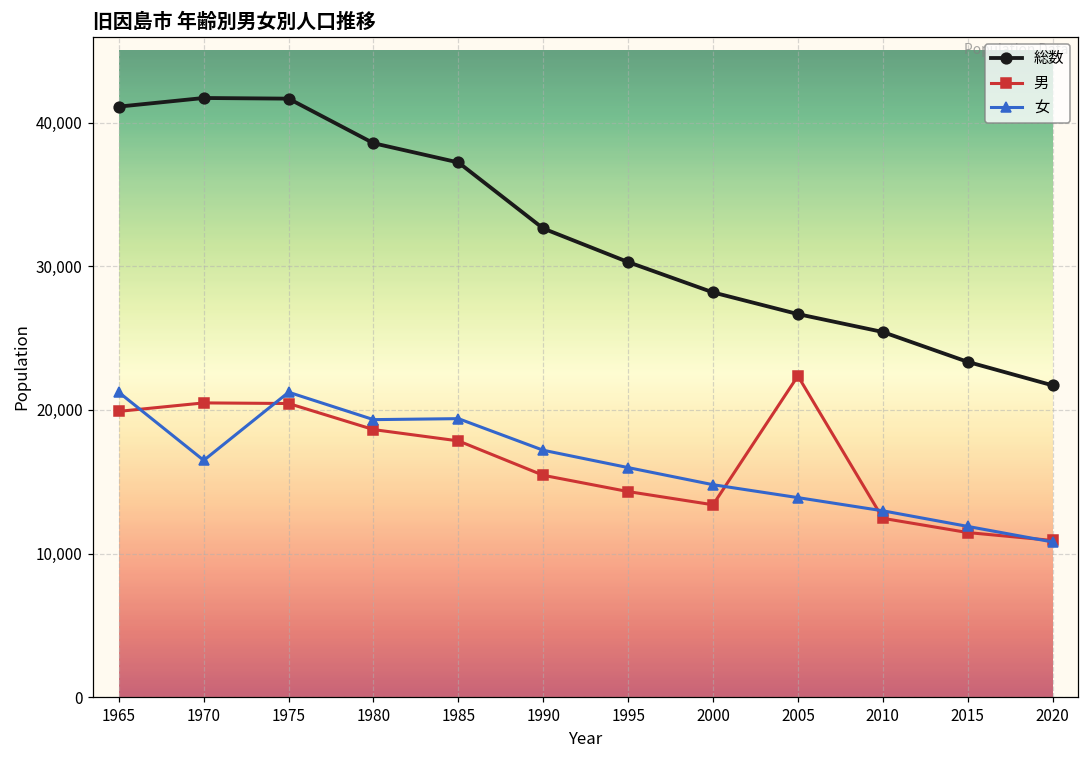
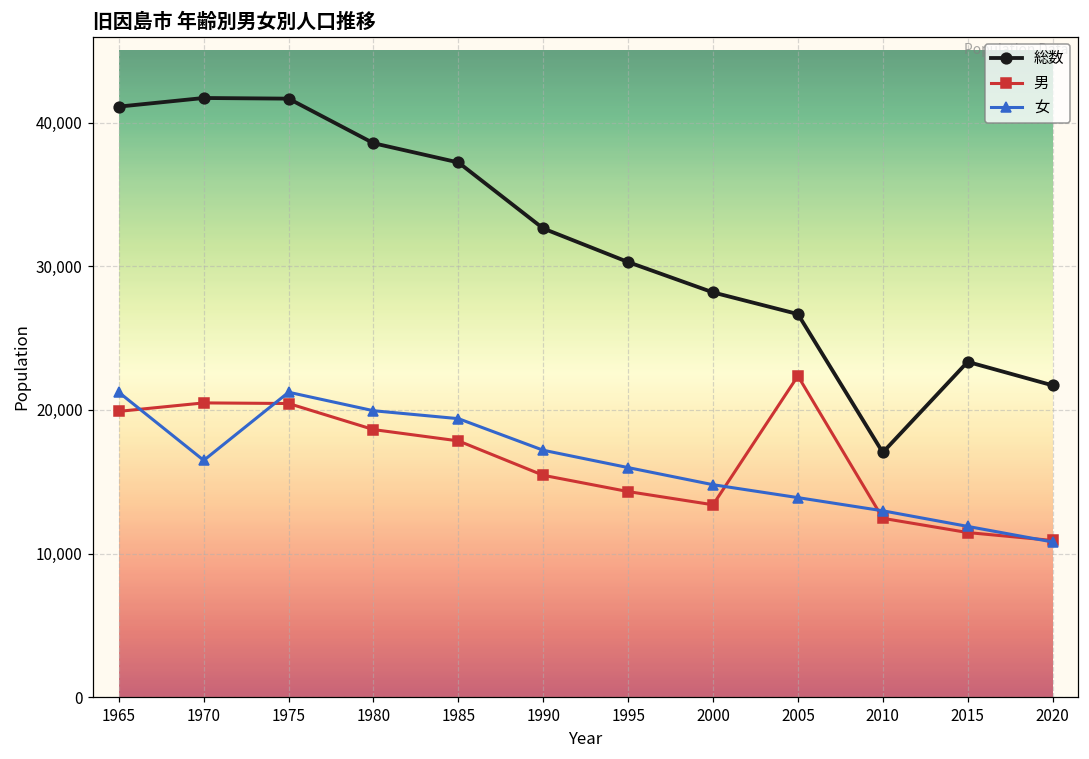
  {
    "総数": {
      "1965": "41,100",
      "1970": "41,700",
      "1975": "41,700",
      "1980": "38,600",
      "1985": "37,200",
      "1990": "32,600",
      "1995": "30,300",
      "2000": "28,200",
      "2005": "26,700",
-     "2010": "25,400",
+     "2010": "17,000",
      "2015": "23,400",
      "2020": "21,700"
    },
    "男": {
      "1965": "19,900",
      "1970": "20,500",
      "1975": "20,400",
      "1980": "18,600",
      "1985": "17,800",
      "1990": "15,400",
      "1995": "14,300",
      "2000": "13,400",
      "2005": "22,400",
      "2010": "12,500",
      "2015": "11,500"
    },
    "女": {
      "1965": "21,200",
      "1970": "16,500",
      "1975": "21,200",
-     "1980": "19,300",
+     "1980": "19,900",
      "1985": "19,400",
      "1990": "17,200",
      "1995": "16,000",
      "2000": "14,800",
      "2005": "13,900",
      "2010": "13,000",
      "2015": "11,900"
    }
  }
